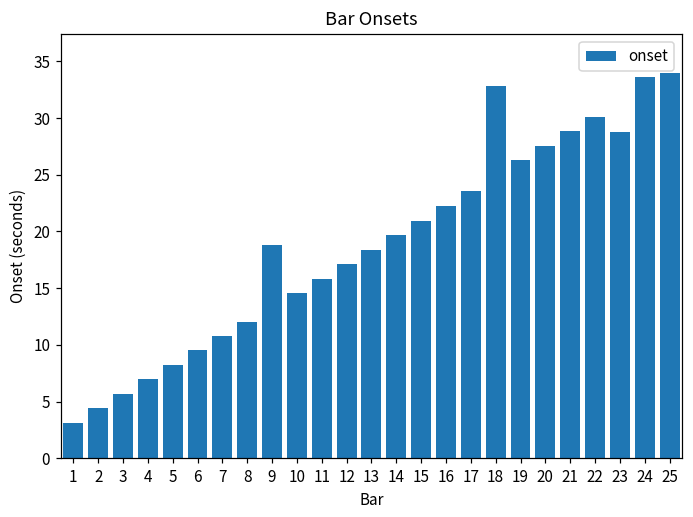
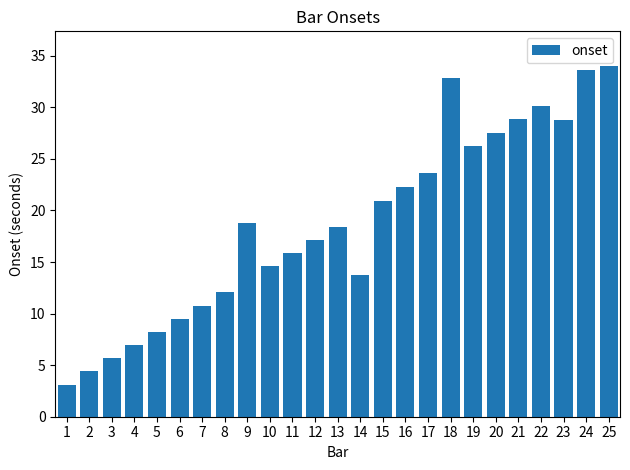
  {
    "1": 3.1,
    "2": 4.4,
    "3": 5.7,
    "4": 7.0,
    "5": 8.2,
    "6": 9.5,
    "7": 10.8,
    "8": 12.0,
    "9": 18.8,
    "10": 14.6,
    "11": 15.8,
    "12": 17.2,
    "13": 18.4,
-   "14": 19.7,
+   "14": 13.7,
    "15": 20.9,
    "16": 22.3,
    "17": 23.6,
    "18": 32.8,
    "19": 26.3,
    "20": 27.5,
    "21": 28.8,
    "22": 30.1,
    "23": 28.7,
    "24": 33.6,
    "25": 34.0
  }
